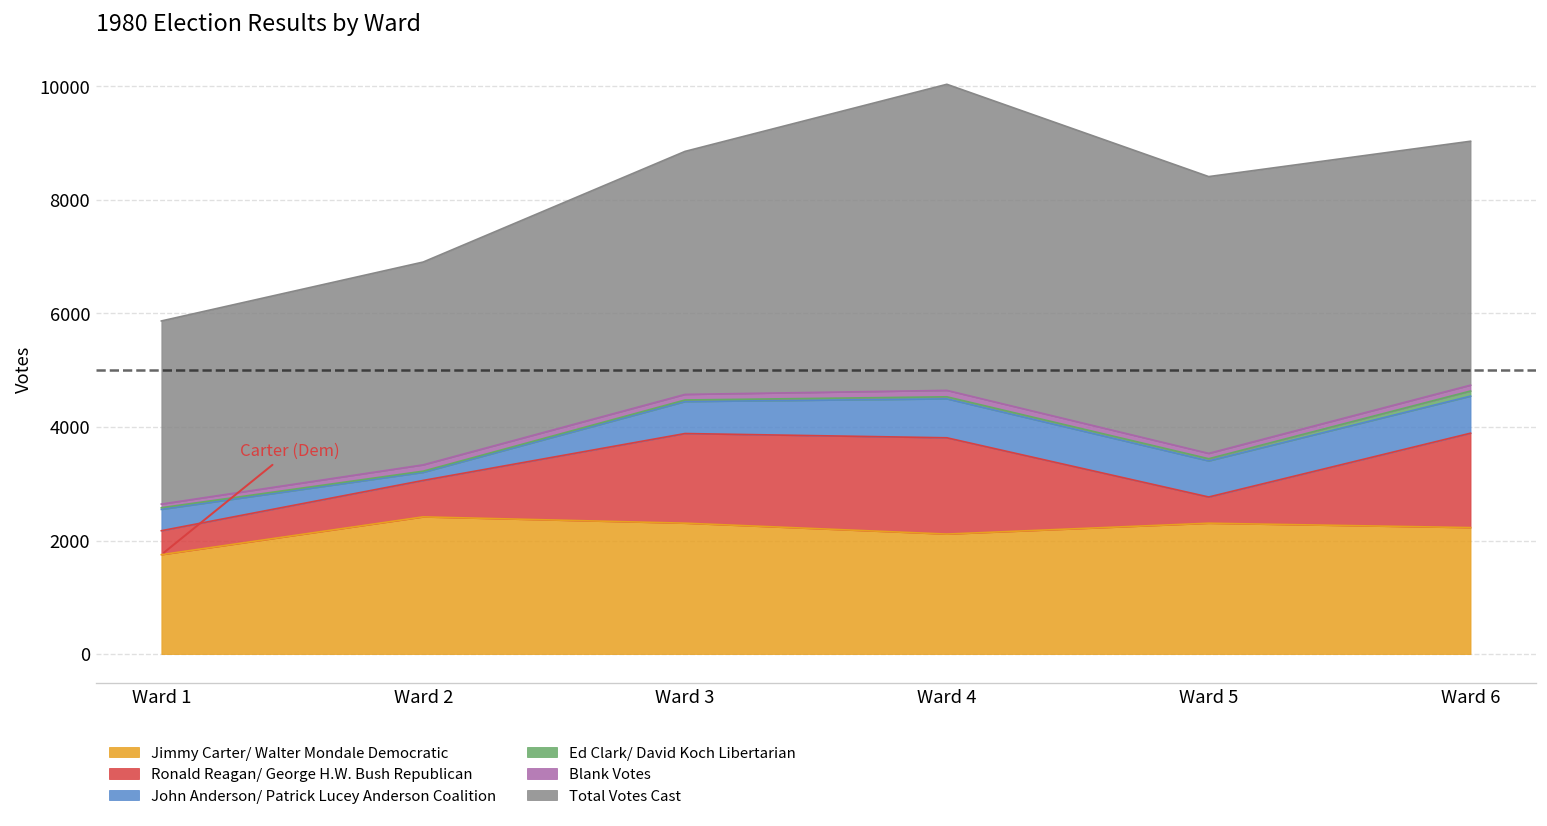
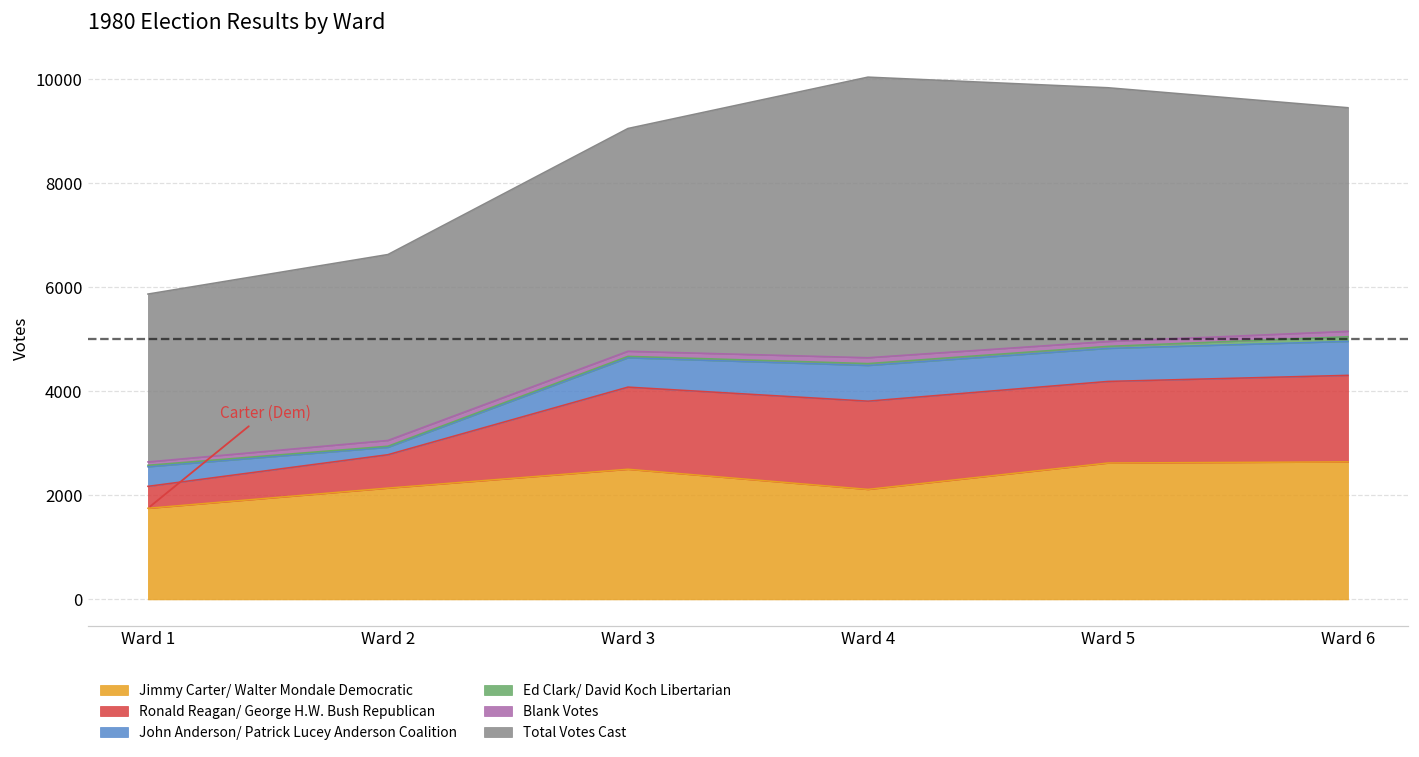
  {
    "Jimmy Carter/ Walter Mondale Democratic": {
      "Ward 1": 1800,
-     "Ward 2": 2400,
-     "Ward 3": 2300,
+     "Ward 2": 2100,
+     "Ward 3": 2500,
      "Ward 4": 2100,
-     "Ward 5": 2300,
-     "Ward 6": 2200
+     "Ward 5": 2600,
+     "Ward 6": 2600
    },
    "Ronald Reagan/ George H.W. Bush Republican": {
      "Ward 1": 400,
      "Ward 2": 600,
      "Ward 3": 1600,
      "Ward 4": 1700,
-     "Ward 5": 500,
+     "Ward 5": 1600,
      "Ward 6": 1700
    },
    "John Anderson/ Patrick Lucey Anderson Coalition": {
      "Ward 6": 700
    }
  }
